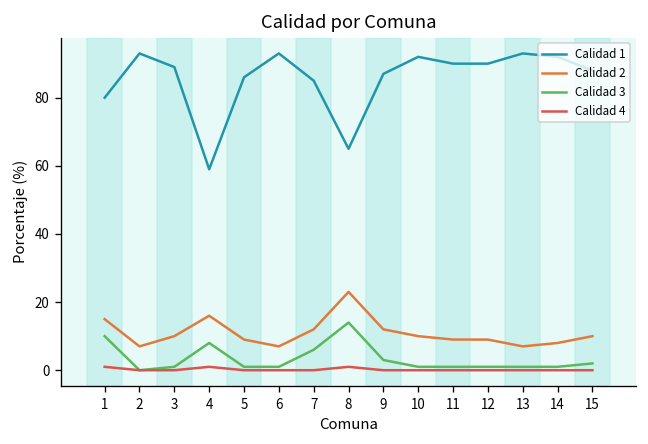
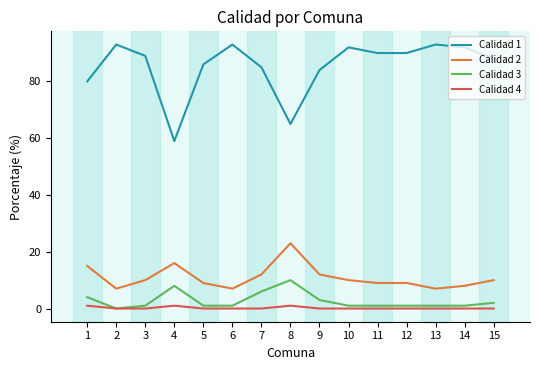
  {
    "Calidad 1": {
      "1": 80,
      "2": 93,
      "3": 89,
      "4": 59,
      "5": 86,
      "6": 93,
      "7": 85,
      "8": 65,
-     "9": 87,
+     "9": 84,
      "10": 92,
      "11": 90,
      "12": 90,
      "13": 93
    },
    "Calidad 3": {
-     "1": 10,
+     "1": 4,
      "3": 1,
      "4": 8,
      "5": 1,
      "6": 1,
      "7": 6,
-     "8": 14,
+     "8": 10,
      "9": 3,
      "10": 1,
      "11": 1,
      "12": 1,
      "13": 1,
      "14": 1,
      "15": 2
    }
  }
